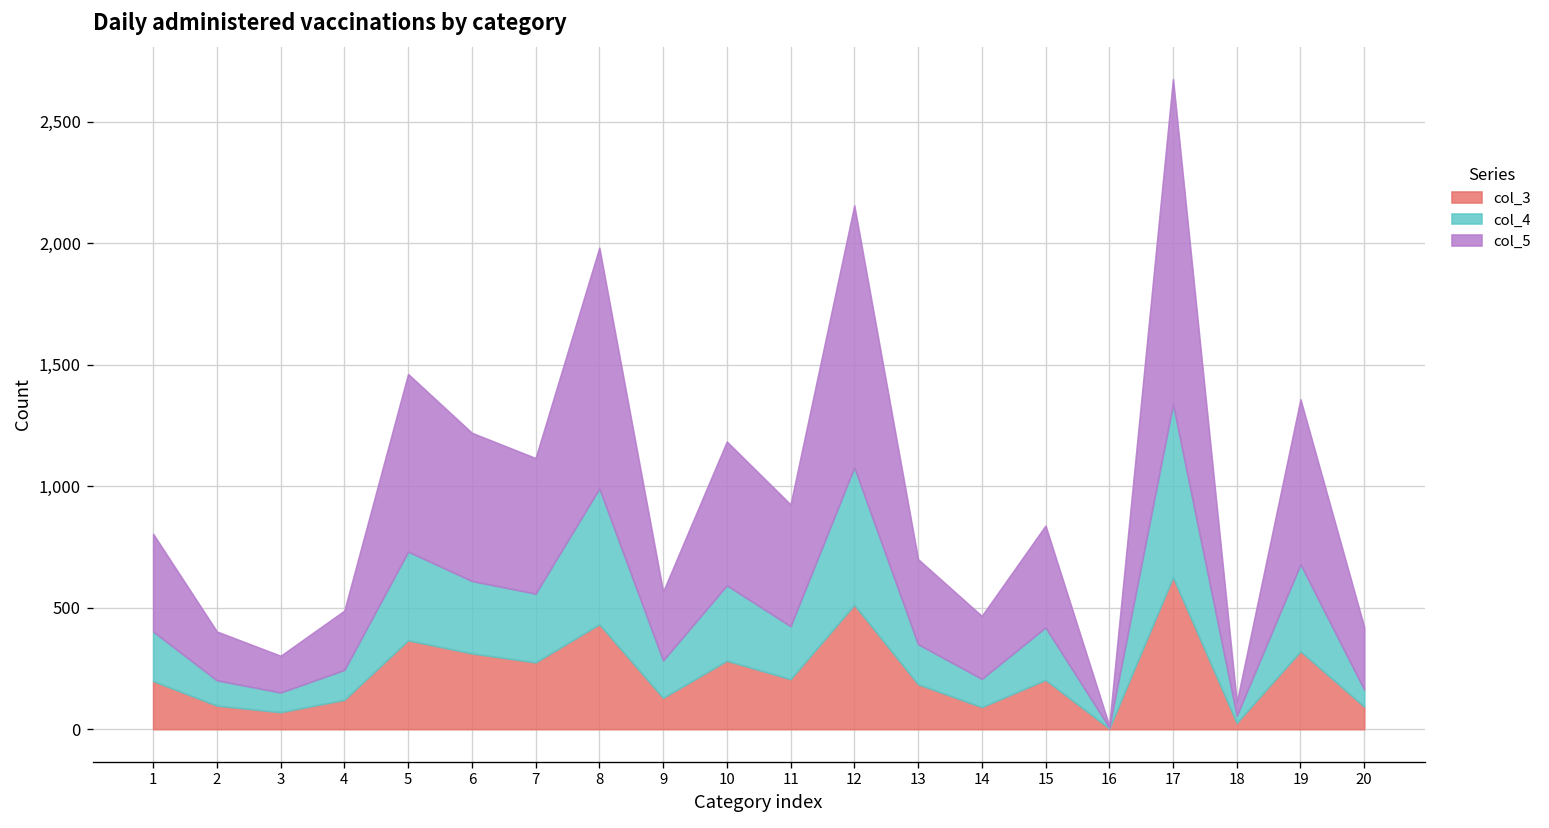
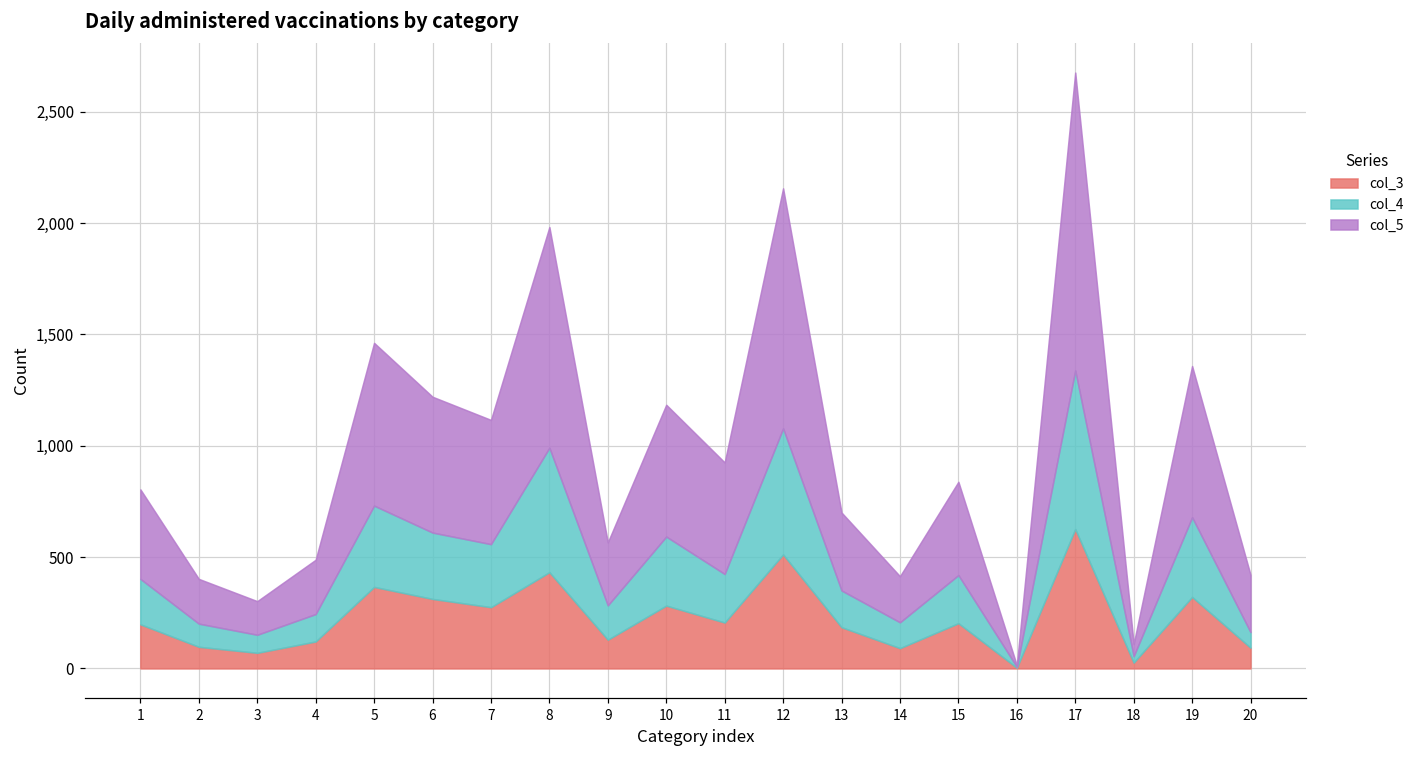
  {
    "col_3": {
      "1": "200",
      "2": "100",
      "3": "70",
      "4": "120",
      "5": "370",
      "6": "310",
      "7": "280",
      "8": "430",
      "9": "130",
      "10": "280",
      "11": "210",
      "12": "510",
      "13": "190",
      "14": "90",
      "15": "200",
      "17": "630",
      "18": "30",
      "19": "320",
      "20": "90"
    },
    "col_4": {
      "1": "200",
      "2": "100",
      "3": "80",
      "4": "120",
      "5": "370",
      "6": "300",
      "7": "280",
      "8": "560",
      "9": "150",
      "10": "310",
      "11": "220",
      "12": "570",
      "13": "170",
      "14": "120",
      "15": "220",
      "17": "710",
      "18": "30",
      "19": "360",
      "20": "70"
    },
    "col_5": {
      "1": "400",
      "2": "200",
      "3": "150",
      "4": "240",
      "5": "730",
      "6": "610",
      "7": "560",
      "8": "990",
      "9": "280",
      "10": "590",
      "11": "500",
      "12": "1,080",
      "13": "350",
-     "14": "260",
+     "14": "210",
      "15": "420",
      "17": "1,340",
      "18": "60",
      "19": "680",
      "20": "260"
    }
  }
